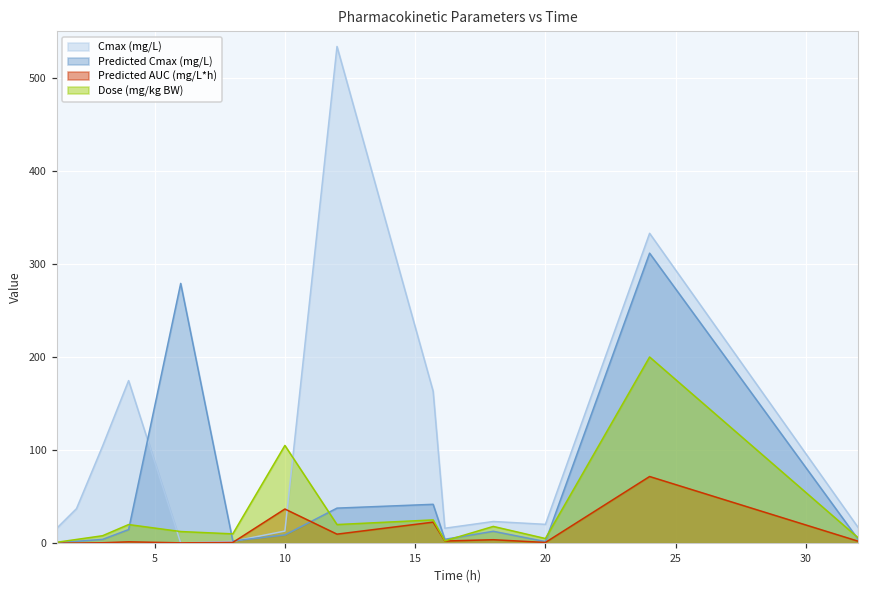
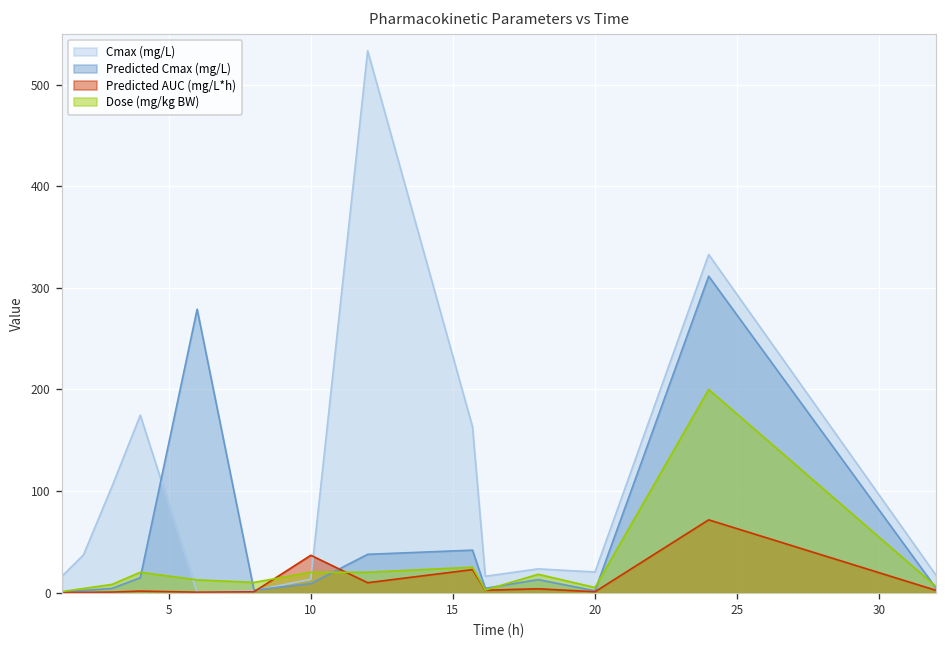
  {
    "Predicted AUC (mg/L*h)": {
      "10": 40
    },
    "Dose (mg/kg BW)": {
-     "10": 110,
+     "10": 20,
      "20": 10
    }
  }
